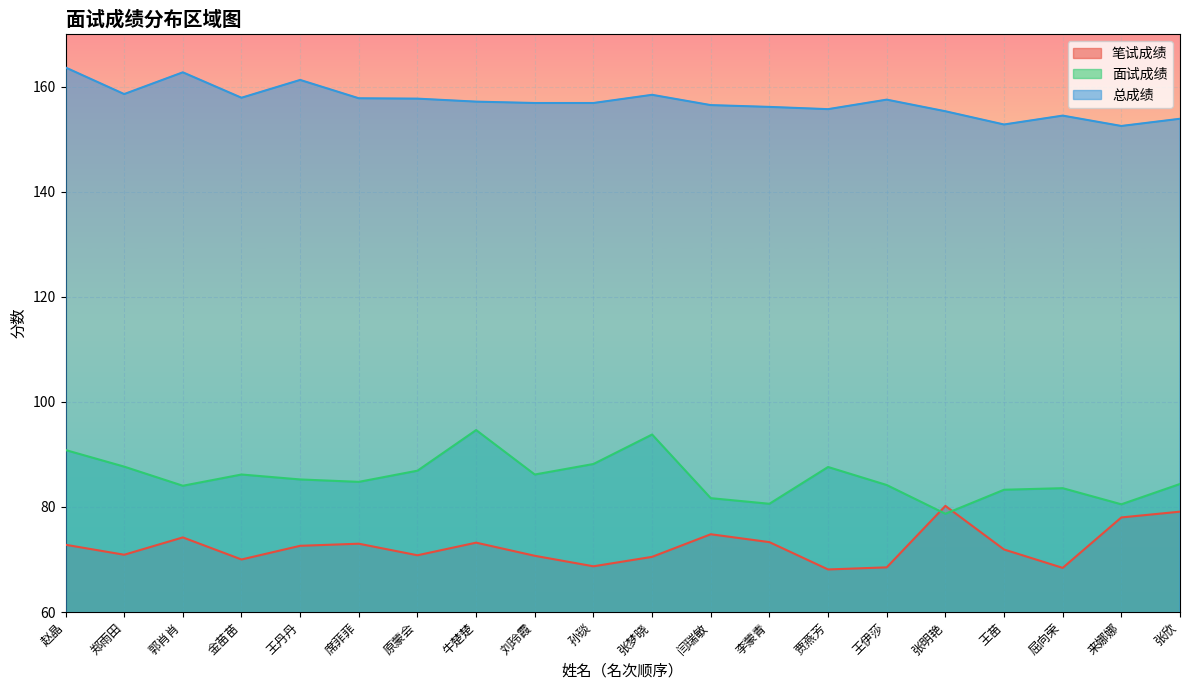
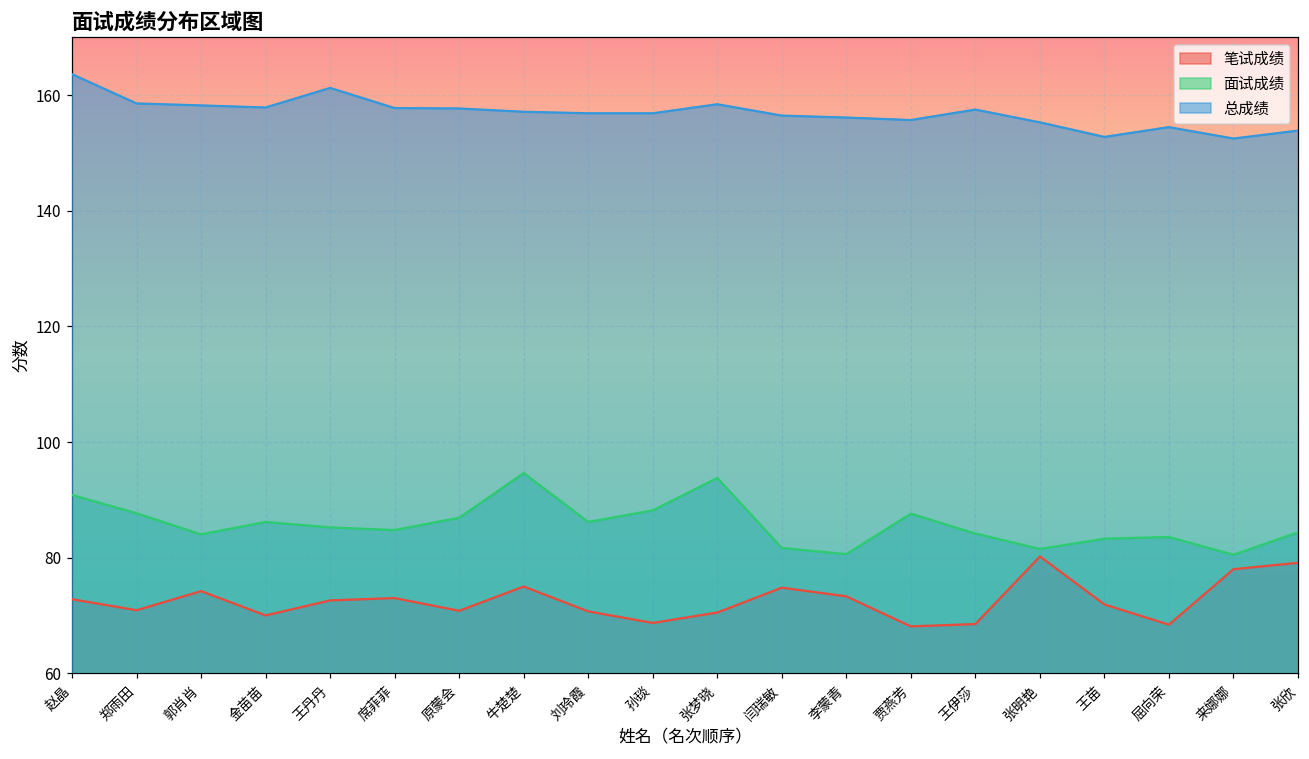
  {
    "笔试成绩": {
      "赵晶": 73,
      "郑雨田": 71,
      "郭肖肖": 74,
      "金苗苗": 70,
      "王丹丹": 73,
      "席菲菲": 73,
      "原蒙会": 71,
-     "牛楚楚": 73,
+     "牛楚楚": 75,
      "刘玲霞": 71,
      "孙琰": 69,
      "张梦晓": 71,
      "闫瑞敏": 75,
      "李蒙青": 73,
      "贾燕芳": 68,
      "王伊莎": 69,
      "张明艳": 80,
      "王苗": 72,
      "屈向荣": 68,
      "来娜娜": 78,
      "张欣": 79
    },
    "面试成绩": {
      "赵晶": 91,
      "郑雨田": 88,
      "郭肖肖": 84,
      "金苗苗": 86,
      "王丹丹": 85,
      "席菲菲": 85,
      "原蒙会": 87,
      "牛楚楚": 95,
      "刘玲霞": 86,
      "孙琰": 88,
      "张梦晓": 94,
      "闫瑞敏": 82,
      "李蒙青": 81,
      "贾燕芳": 88,
      "王伊莎": 84,
-     "张明艳": 79,
+     "张明艳": 82,
      "王苗": 83,
      "屈向荣": 84,
      "来娜娜": 81,
      "张欣": 84
    },
    "总成绩": {
      "赵晶": 164,
      "郑雨田": 159,
-     "郭肖肖": 163,
+     "郭肖肖": 158,
      "金苗苗": 158,
      "王丹丹": 161,
      "席菲菲": 158,
      "原蒙会": 158,
      "牛楚楚": 157,
      "刘玲霞": 157,
      "孙琰": 157,
      "张梦晓": 158,
      "闫瑞敏": 156,
      "李蒙青": 156,
      "贾燕芳": 156,
      "王伊莎": 158,
      "张明艳": 155,
      "王苗": 153,
      "屈向荣": 154,
      "来娜娜": 153,
      "张欣": 154
    }
  }
